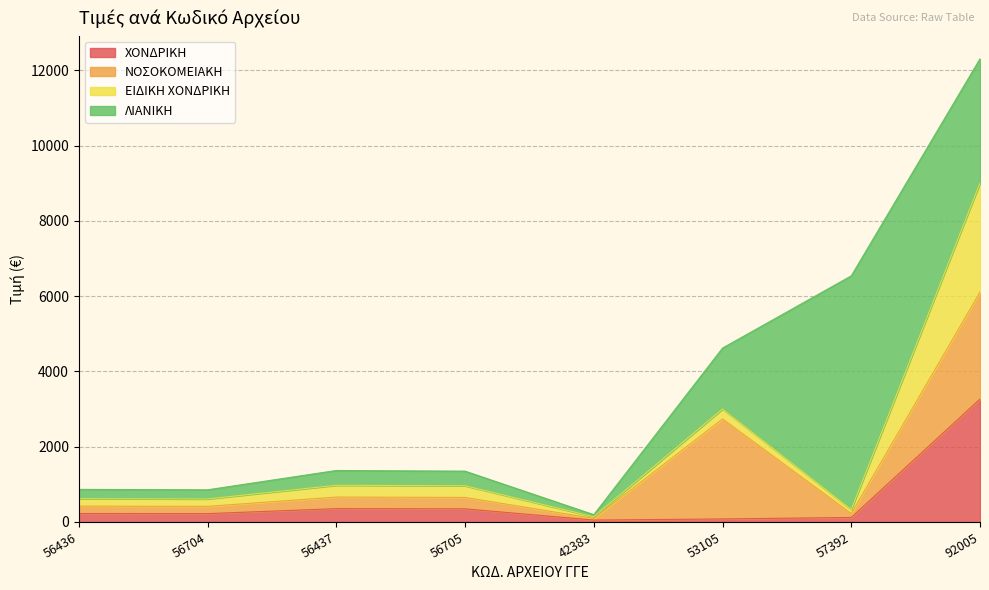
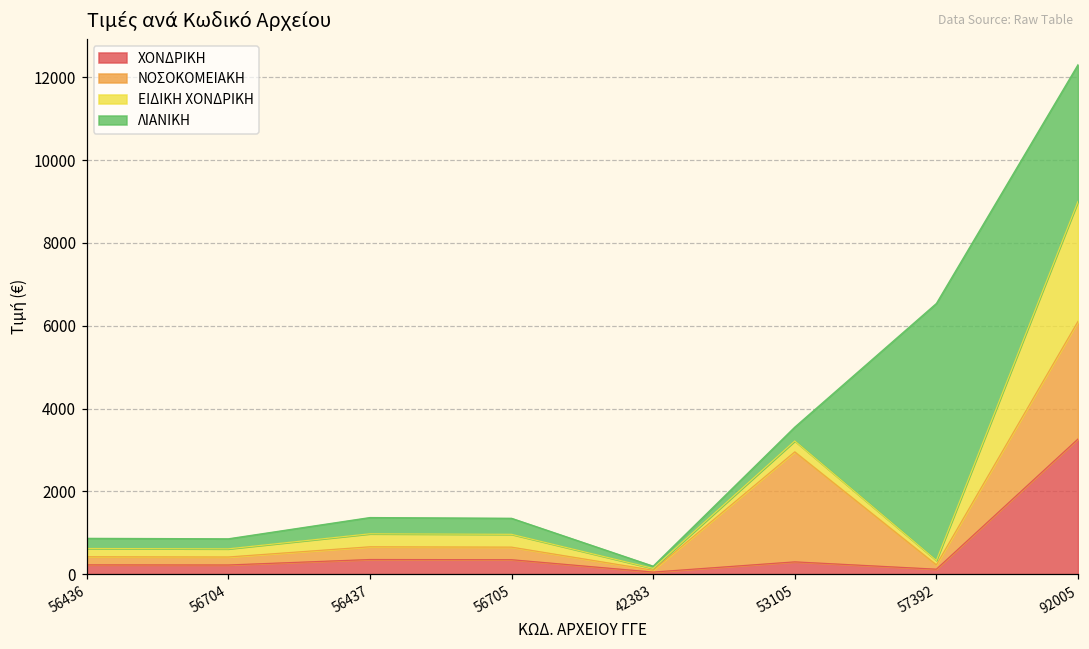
  {
    "ΧΟΝΔΡΙΚΗ": {
      "56436": 200,
      "56704": 200,
      "56437": 400,
      "56705": 300,
-     "53105": 100,
+     "53105": 300,
      "57392": 100,
      "92005": 3300
    },
    "ΝΟΣΟΚΟΜΕΙΑΚΗ": {
      "56436": 200,
      "56704": 200,
      "56437": 300,
      "56705": 300,
      "53105": 2700,
      "57392": 100,
      "92005": 2800
    },
    "ΕΙΔΙΚΗ ΧΟΝΔΡΙΚΗ": {
      "56436": 200,
      "56704": 200,
      "56437": 300,
      "56705": 300,
      "53105": 300,
      "57392": 100,
      "92005": 2900
    },
    "ΛΙΑΝΙΚΗ": {
      "56436": 200,
      "56704": 200,
      "56437": 400,
      "56705": 400,
-     "53105": 1600,
+     "53105": 300,
      "57392": 6200,
      "92005": 3300
    }
  }
